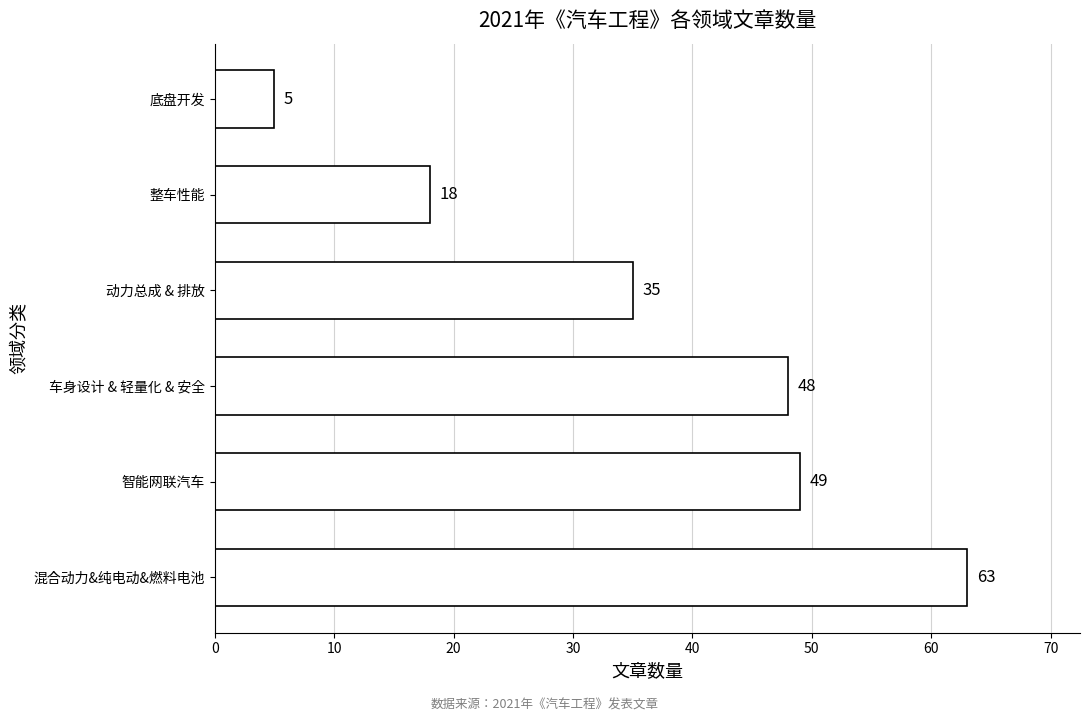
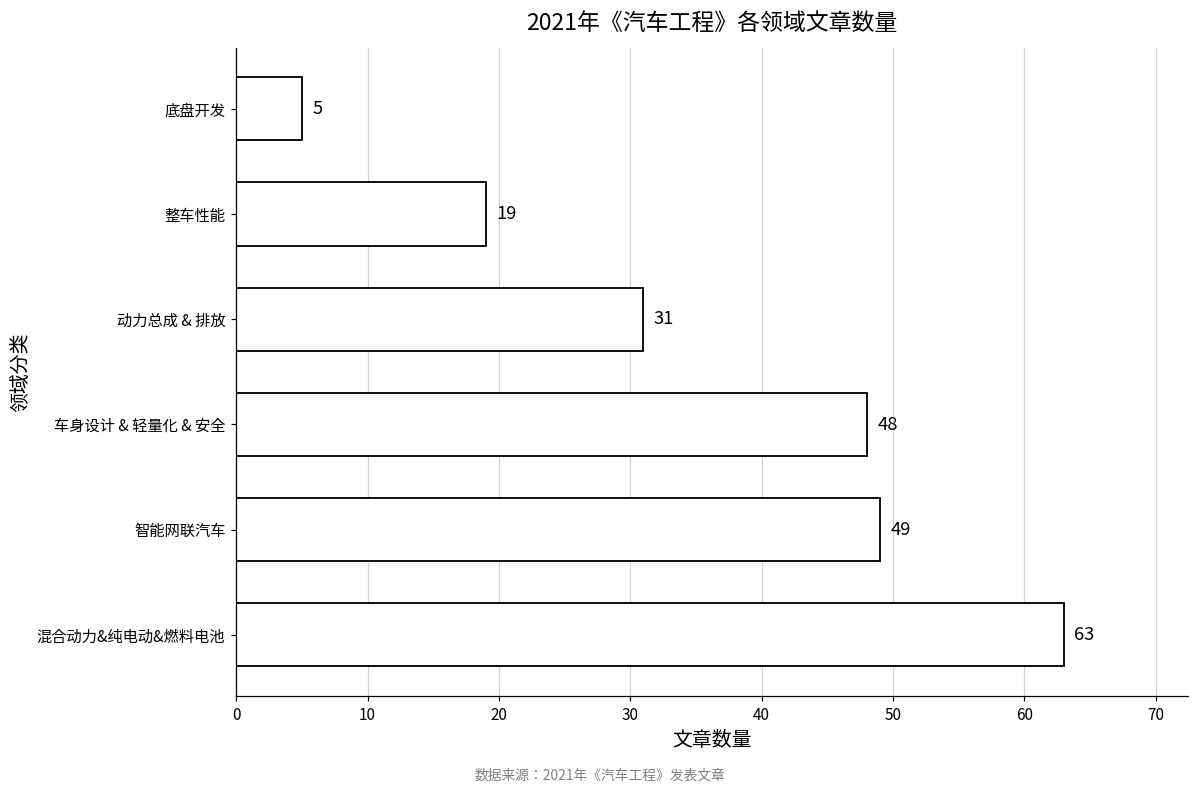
  {
    "底盘开发": 5,
-   "整车性能": 18,
-   "动力总成 & 排放": 35,
+   "整车性能": 19,
+   "动力总成 & 排放": 31,
    "车身设计 & 轻量化 & 安全": 48,
    "智能网联汽车": 49,
    "混合动力&纯电动&燃料电池": 63
  }
